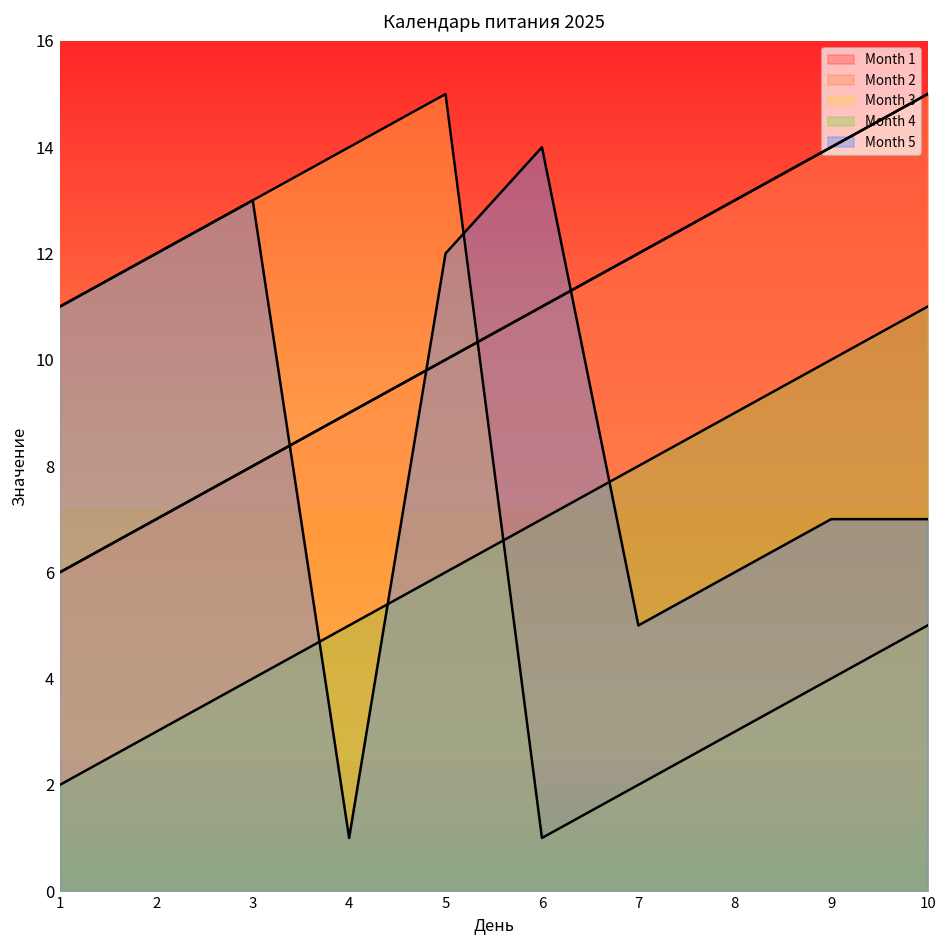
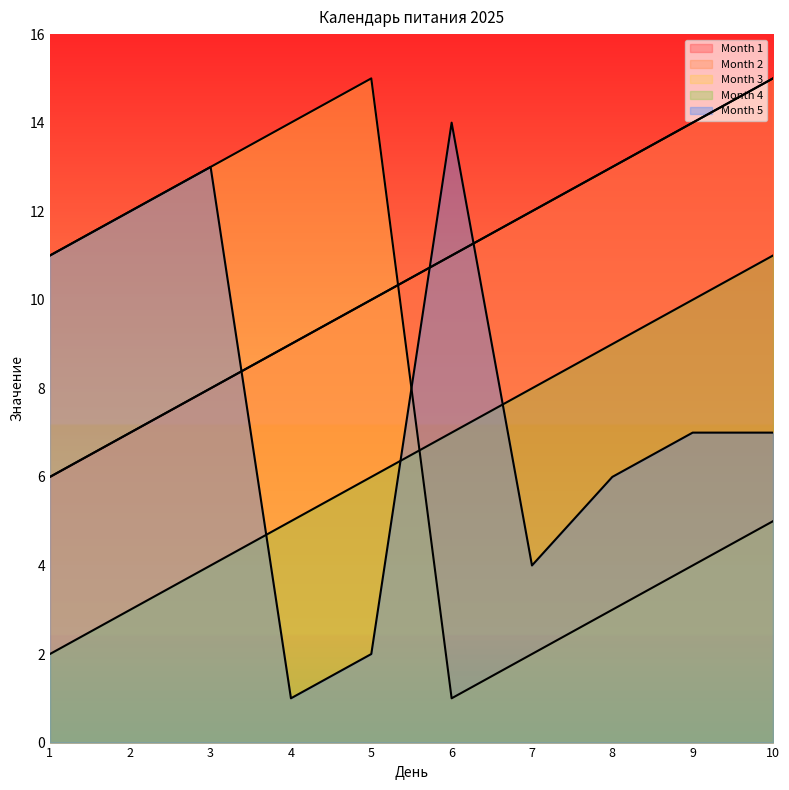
  {
    "Month 4": {
      "1": 2,
      "2": 3,
      "3": 4,
      "4": 5,
      "5": 6,
      "6": 7,
      "7": 8,
      "8": 9,
      "9": 10,
      "10": 11
    },
    "Month 5": {
      "4": 1,
-     "5": 12,
+     "5": 2,
      "6": 14,
-     "7": 5,
+     "7": 4,
      "8": 6,
      "9": 7,
      "10": 7
    }
  }
